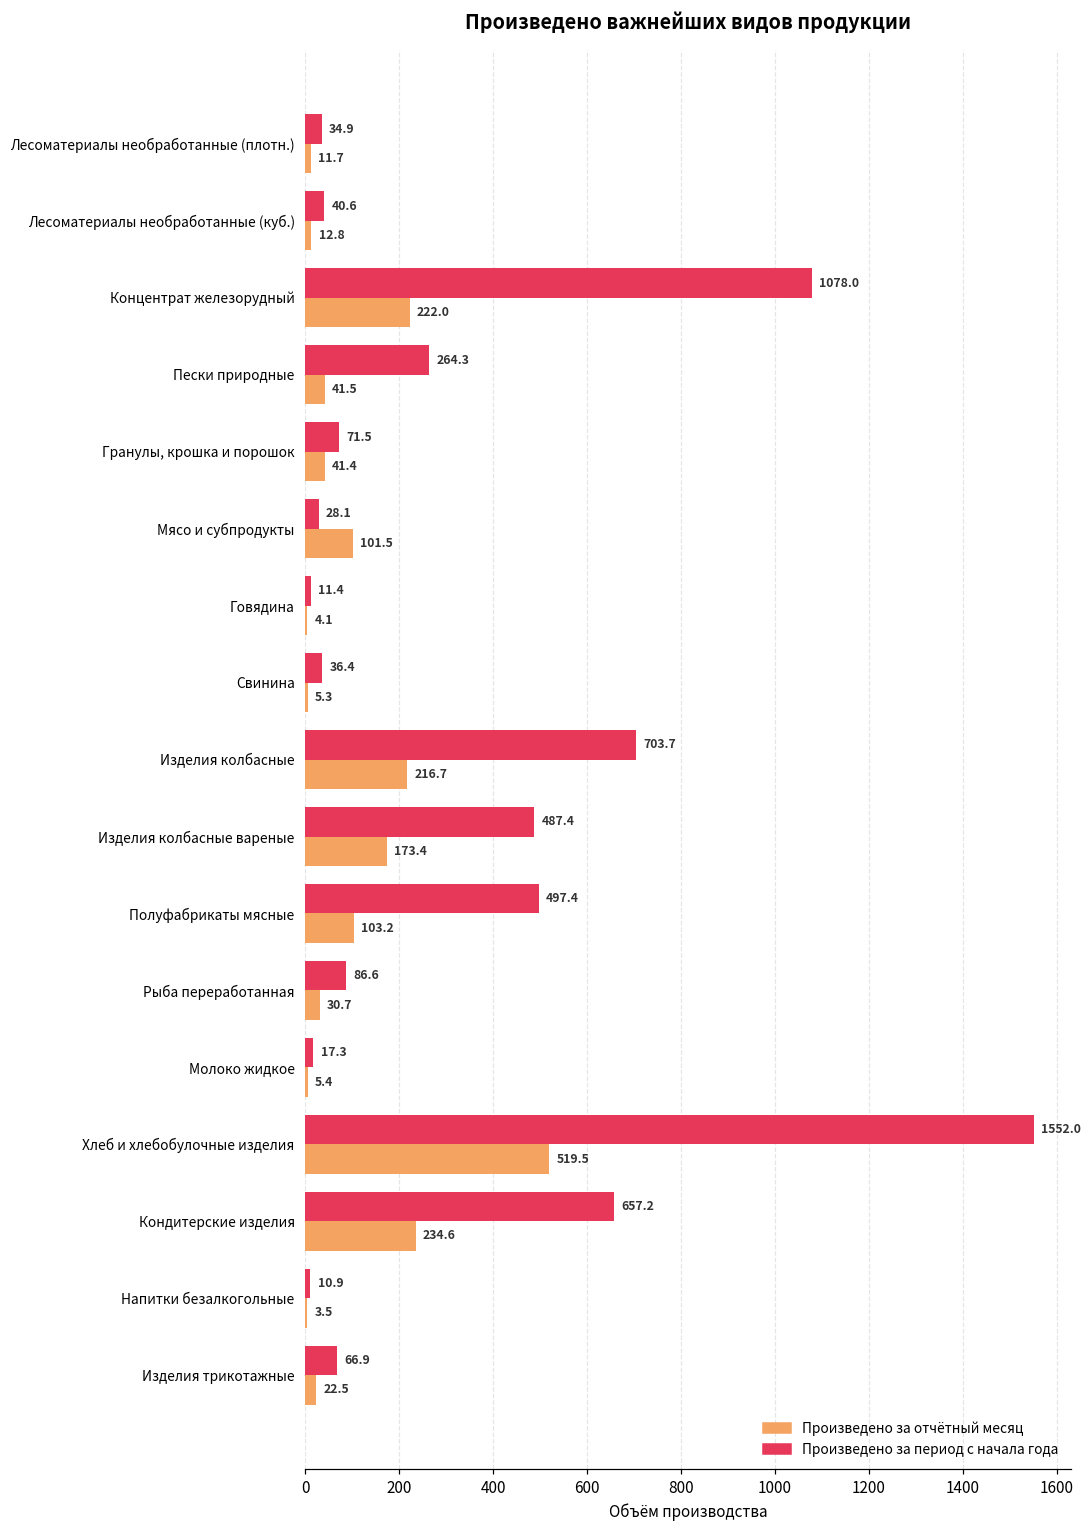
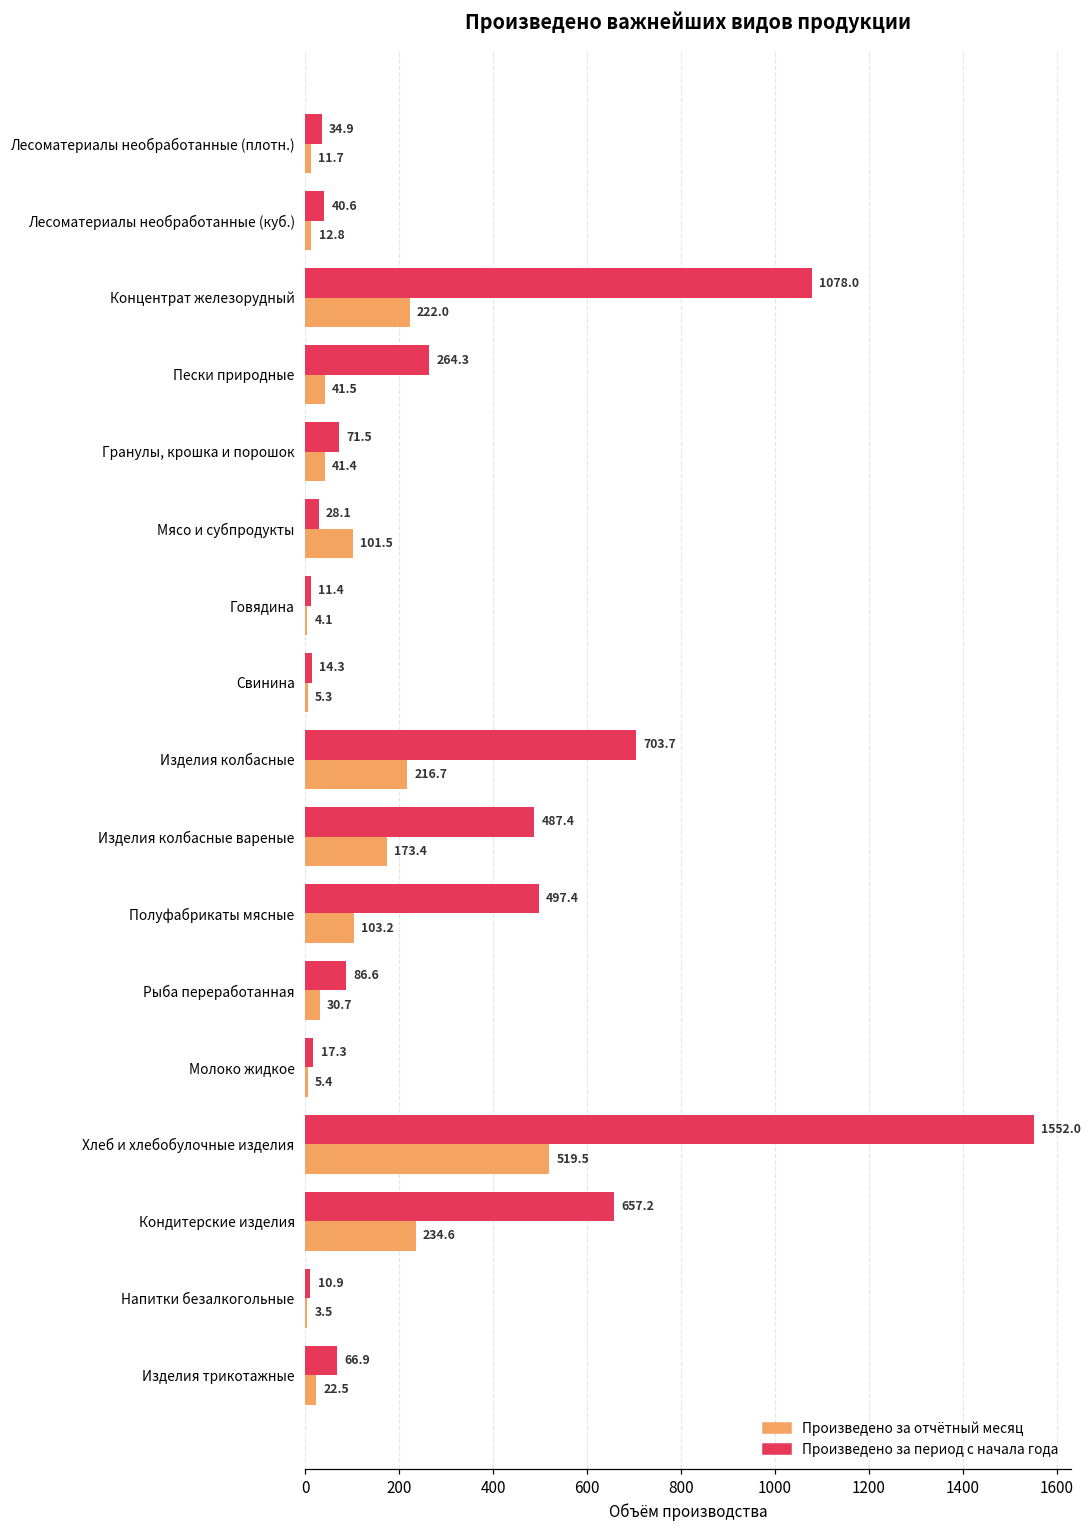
  {
    "Произведено за отчётный месяц": {
      "Лесоматериалы необработанные (плотн.)": 11.7,
      "Лесоматериалы необработанные (куб.)": 12.8,
      "Концентрат железорудный": 222.0,
      "Пески природные": 41.5,
      "Гранулы, крошка и порошок": 41.4,
      "Мясо и субпродукты": 101.5,
      "Говядина": 4.1,
      "Свинина": 5.3,
      "Изделия колбасные": 216.7,
      "Изделия колбасные вареные": 173.4,
      "Полуфабрикаты мясные": 103.2,
      "Рыба переработанная": 30.7,
      "Молоко жидкое": 5.4,
      "Хлеб и хлебобулочные изделия": 519.5,
      "Кондитерские изделия": 234.6,
      "Напитки безалкогольные": 3.5,
      "Изделия трикотажные": 22.5
    },
    "Произведено за период с начала года": {
      "Лесоматериалы необработанные (плотн.)": 34.9,
      "Лесоматериалы необработанные (куб.)": 40.6,
      "Концентрат железорудный": 1078.0,
      "Пески природные": 264.3,
      "Гранулы, крошка и порошок": 71.5,
      "Мясо и субпродукты": 28.1,
      "Говядина": 11.4,
-     "Свинина": 36.4,
+     "Свинина": 14.3,
      "Изделия колбасные": 703.7,
      "Изделия колбасные вареные": 487.4,
      "Полуфабрикаты мясные": 497.4,
      "Рыба переработанная": 86.6,
      "Молоко жидкое": 17.3,
      "Хлеб и хлебобулочные изделия": 1552.0,
      "Кондитерские изделия": 657.2,
      "Напитки безалкогольные": 10.9,
      "Изделия трикотажные": 66.9
    }
  }
